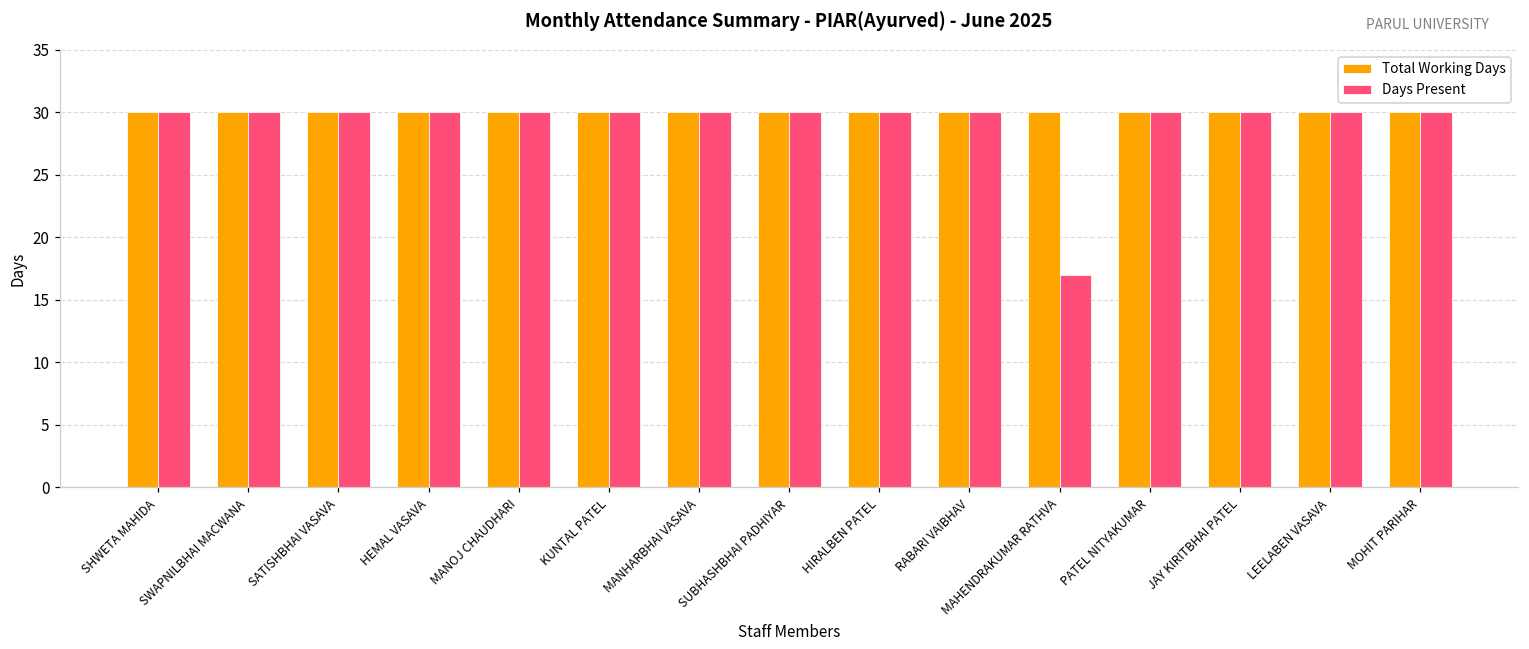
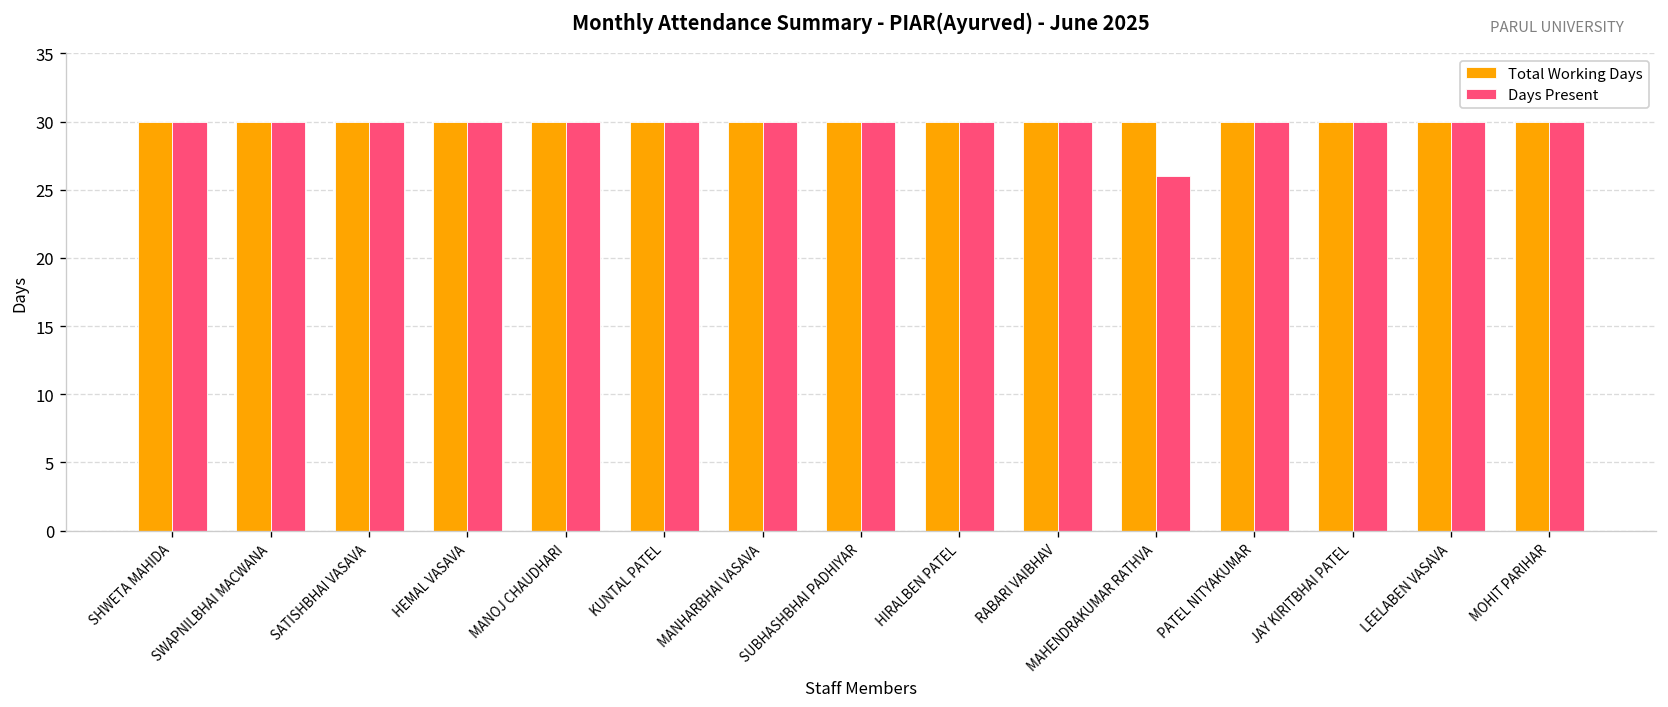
  {
    "Total Working Days": {
      "SHWETA MAHIDA": 30,
      "SWAPNILBHAI MACWANA": 30,
      "SATISHBHAI VASAVA": 30,
      "HEMAL VASAVA": 30,
      "MANOJ CHAUDHARI": 30,
      "KUNTAL PATEL": 30,
      "MANHARBHAI VASAVA": 30,
      "SUBHASHBHAI PADHIYAR": 30,
      "HIRALBEN PATEL": 30,
      "RABARI VAIBHAV": 30,
      "MAHENDRAKUMAR RATHVA": 30,
      "PATEL NITYAKUMAR": 30,
      "JAY KIRITBHAI PATEL": 30,
      "LEELABEN VASAVA": 30,
      "MOHIT PARIHAR": 30
    },
    "Days Present": {
      "SHWETA MAHIDA": 30,
      "SWAPNILBHAI MACWANA": 30,
      "SATISHBHAI VASAVA": 30,
      "HEMAL VASAVA": 30,
      "MANOJ CHAUDHARI": 30,
      "KUNTAL PATEL": 30,
      "MANHARBHAI VASAVA": 30,
      "SUBHASHBHAI PADHIYAR": 30,
      "HIRALBEN PATEL": 30,
      "RABARI VAIBHAV": 30,
-     "MAHENDRAKUMAR RATHVA": 17,
+     "MAHENDRAKUMAR RATHVA": 26,
      "PATEL NITYAKUMAR": 30,
      "JAY KIRITBHAI PATEL": 30,
      "LEELABEN VASAVA": 30,
      "MOHIT PARIHAR": 30
    }
  }
